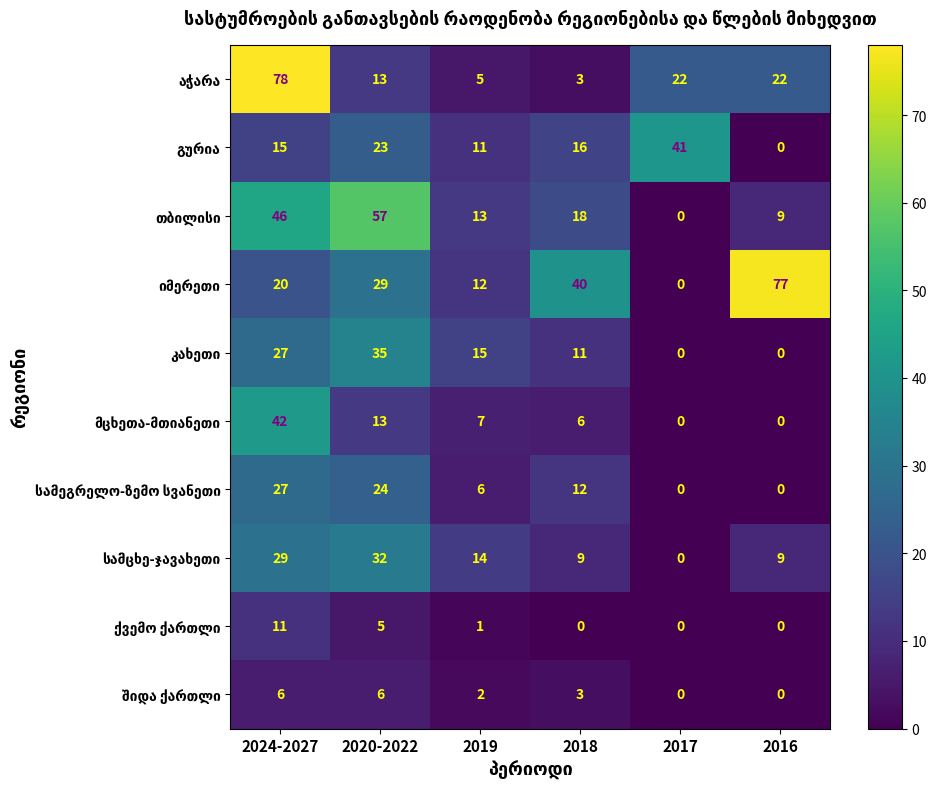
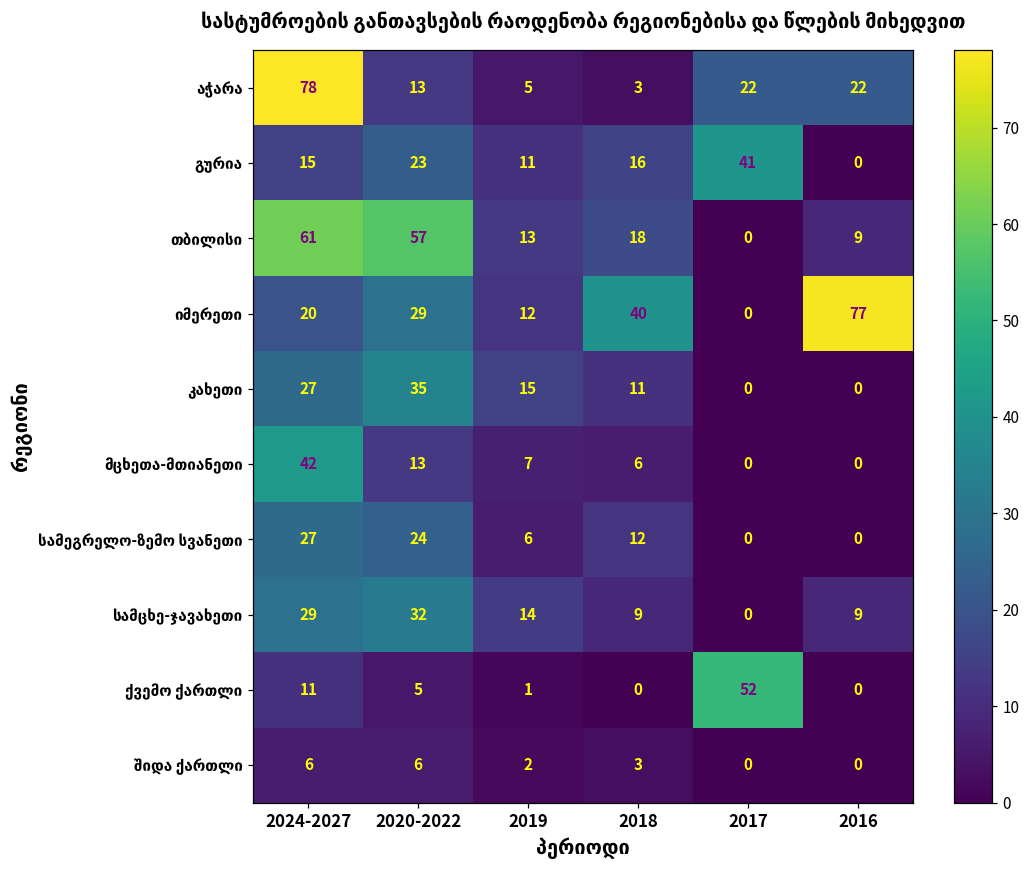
  {
    "აჭარა": {
      "2024-2027": 78,
      "2020-2022": 13,
      "2019": 5,
      "2018": 3,
      "2017": 22,
      "2016": 22
    },
    "გურია": {
      "2024-2027": 15,
      "2020-2022": 23,
      "2019": 11,
      "2018": 16,
      "2017": 41,
      "2016": 0
    },
    "თბილისი": {
-     "2024-2027": 46,
+     "2024-2027": 61,
      "2020-2022": 57,
      "2019": 13,
      "2018": 18,
      "2017": 0,
      "2016": 9
    },
    "იმერეთი": {
      "2024-2027": 20,
      "2020-2022": 29,
      "2019": 12,
      "2018": 40,
      "2017": 0,
      "2016": 77
    },
    "კახეთი": {
      "2024-2027": 27,
      "2020-2022": 35,
      "2019": 15,
      "2018": 11,
      "2017": 0,
      "2016": 0
    },
    "მცხეთა-მთიანეთი": {
      "2024-2027": 42,
      "2020-2022": 13,
      "2019": 7,
      "2018": 6,
      "2017": 0,
      "2016": 0
    },
    "სამეგრელო-ზემო სვანეთი": {
      "2024-2027": 27,
      "2020-2022": 24,
      "2019": 6,
      "2018": 12,
      "2017": 0,
      "2016": 0
    },
    "სამცხე-ჯავახეთი": {
      "2024-2027": 29,
      "2020-2022": 32,
      "2019": 14,
      "2018": 9,
      "2017": 0,
      "2016": 9
    },
    "ქვემო ქართლი": {
      "2024-2027": 11,
      "2020-2022": 5,
      "2019": 1,
      "2018": 0,
-     "2017": 0,
+     "2017": 52,
      "2016": 0
    },
    "შიდა ქართლი": {
      "2024-2027": 6,
      "2020-2022": 6,
      "2019": 2,
      "2018": 3,
      "2017": 0,
      "2016": 0
    }
  }
